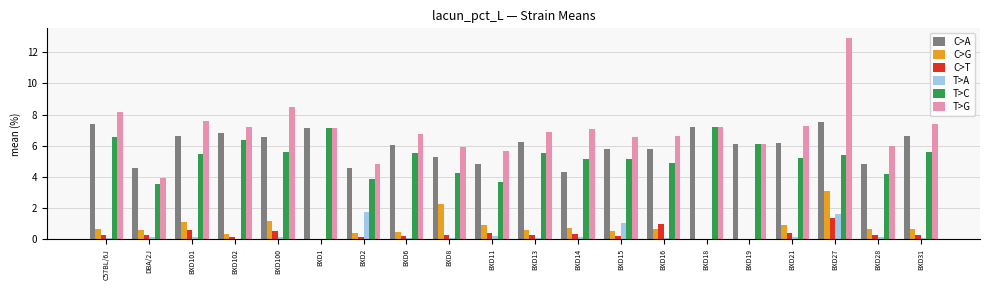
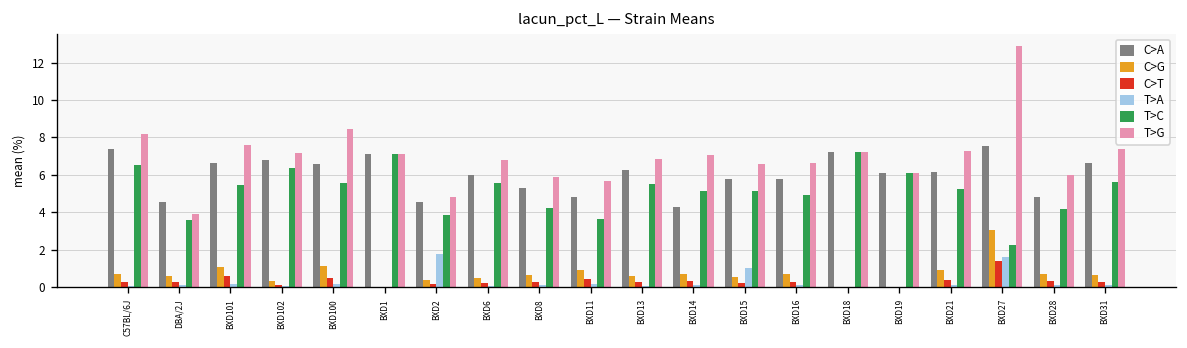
  {
    "C>A": {
      "C57BL/6J": 7.4,
      "DBA/2J": 4.6,
      "BXD101": 6.6,
      "BXD102": 6.8,
      "BXD100": 6.6,
      "BXD1": 7.1,
      "BXD2": 4.6,
      "BXD6": 6.0,
      "BXD8": 5.3,
      "BXD11": 4.8,
      "BXD13": 6.2,
      "BXD14": 4.3,
      "BXD15": 5.8,
      "BXD16": 5.8,
      "BXD18": 7.2,
      "BXD19": 6.1,
      "BXD21": 6.2,
      "BXD27": 7.6,
      "BXD28": 4.8,
      "BXD31": 6.7
    },
    "C>G": {
      "C57BL/6J": 0.7,
      "DBA/2J": 0.6,
      "BXD101": 1.1,
      "BXD102": 0.3,
      "BXD100": 1.2,
      "BXD1": 0.0,
      "BXD2": 0.4,
      "BXD6": 0.5,
-     "BXD8": 2.3,
+     "BXD8": 0.6,
      "BXD11": 0.9,
      "BXD13": 0.6,
      "BXD14": 0.7,
      "BXD15": 0.5,
      "BXD16": 0.7,
      "BXD18": 0.0,
      "BXD19": 0.0,
      "BXD21": 0.9,
      "BXD27": 3.1,
      "BXD28": 0.7,
      "BXD31": 0.7
    },
    "C>T": {
      "C57BL/6J": 0.3,
      "DBA/2J": 0.3,
      "BXD101": 0.6,
      "BXD100": 0.5,
      "BXD1": 0.0,
      "BXD2": 0.2,
      "BXD6": 0.2,
      "BXD8": 0.3,
      "BXD11": 0.4,
      "BXD13": 0.3,
      "BXD14": 0.3,
      "BXD15": 0.2,
-     "BXD16": 1.0,
+     "BXD16": 0.3,
      "BXD18": 0.0,
      "BXD19": 0.0,
      "BXD21": 0.4,
      "BXD27": 1.4,
      "BXD28": 0.3,
      "BXD31": 0.3
    },
    "T>A": {
      "BXD101": 0.2,
      "BXD100": 0.2,
      "BXD1": 0.0,
      "BXD2": 1.8,
      "BXD11": 0.2,
      "BXD15": 1.0,
      "BXD18": 0.0,
      "BXD19": 0.0,
      "BXD27": 1.6
    },
    "T>C": {
      "C57BL/6J": 6.5,
      "DBA/2J": 3.6,
      "BXD101": 5.4,
      "BXD102": 6.4,
      "BXD100": 5.6,
      "BXD1": 7.1,
      "BXD2": 3.9,
      "BXD6": 5.6,
      "BXD8": 4.2,
      "BXD11": 3.7,
      "BXD13": 5.5,
      "BXD14": 5.1,
      "BXD15": 5.1,
      "BXD16": 4.9,
      "BXD18": 7.2,
      "BXD19": 6.1,
      "BXD21": 5.2,
-     "BXD27": 5.4,
+     "BXD27": 2.2,
      "BXD28": 4.2,
      "BXD31": 5.6
    },
    "T>G": {
      "C57BL/6J": 8.2,
      "DBA/2J": 3.9,
      "BXD101": 7.6,
      "BXD102": 7.2,
      "BXD100": 8.5,
      "BXD1": 7.1,
      "BXD2": 4.8,
      "BXD6": 6.8,
      "BXD8": 5.9,
      "BXD11": 5.7,
      "BXD13": 6.9,
      "BXD14": 7.1,
      "BXD15": 6.6,
      "BXD16": 6.6,
      "BXD18": 7.2,
      "BXD19": 6.1,
      "BXD21": 7.3,
      "BXD27": 12.9,
      "BXD28": 6.0,
      "BXD31": 7.4
    }
  }
